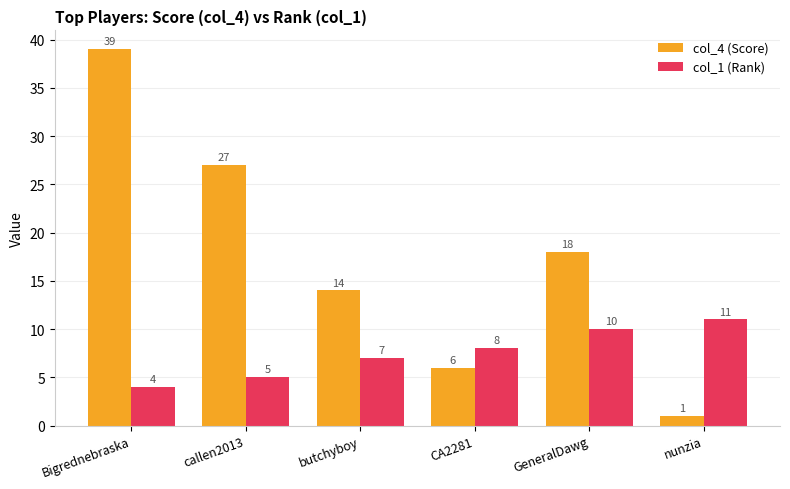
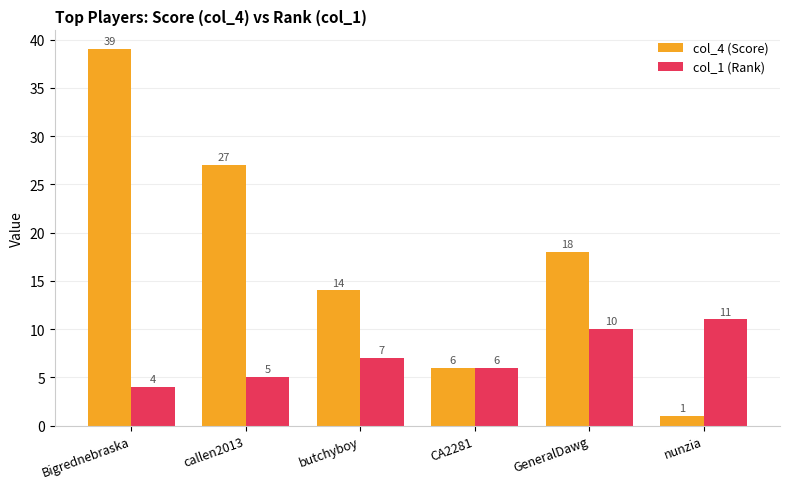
  {
    "col_4 (Score)": {
      "Bigrednebraska": 39,
      "callen2013": 27,
      "butchyboy": 14,
      "CA2281": 6,
      "GeneralDawg": 18,
      "nunzia": 1
    },
    "col_1 (Rank)": {
      "Bigrednebraska": 4,
      "callen2013": 5,
      "butchyboy": 7,
-     "CA2281": 8,
+     "CA2281": 6,
      "GeneralDawg": 10,
      "nunzia": 11
    }
  }
